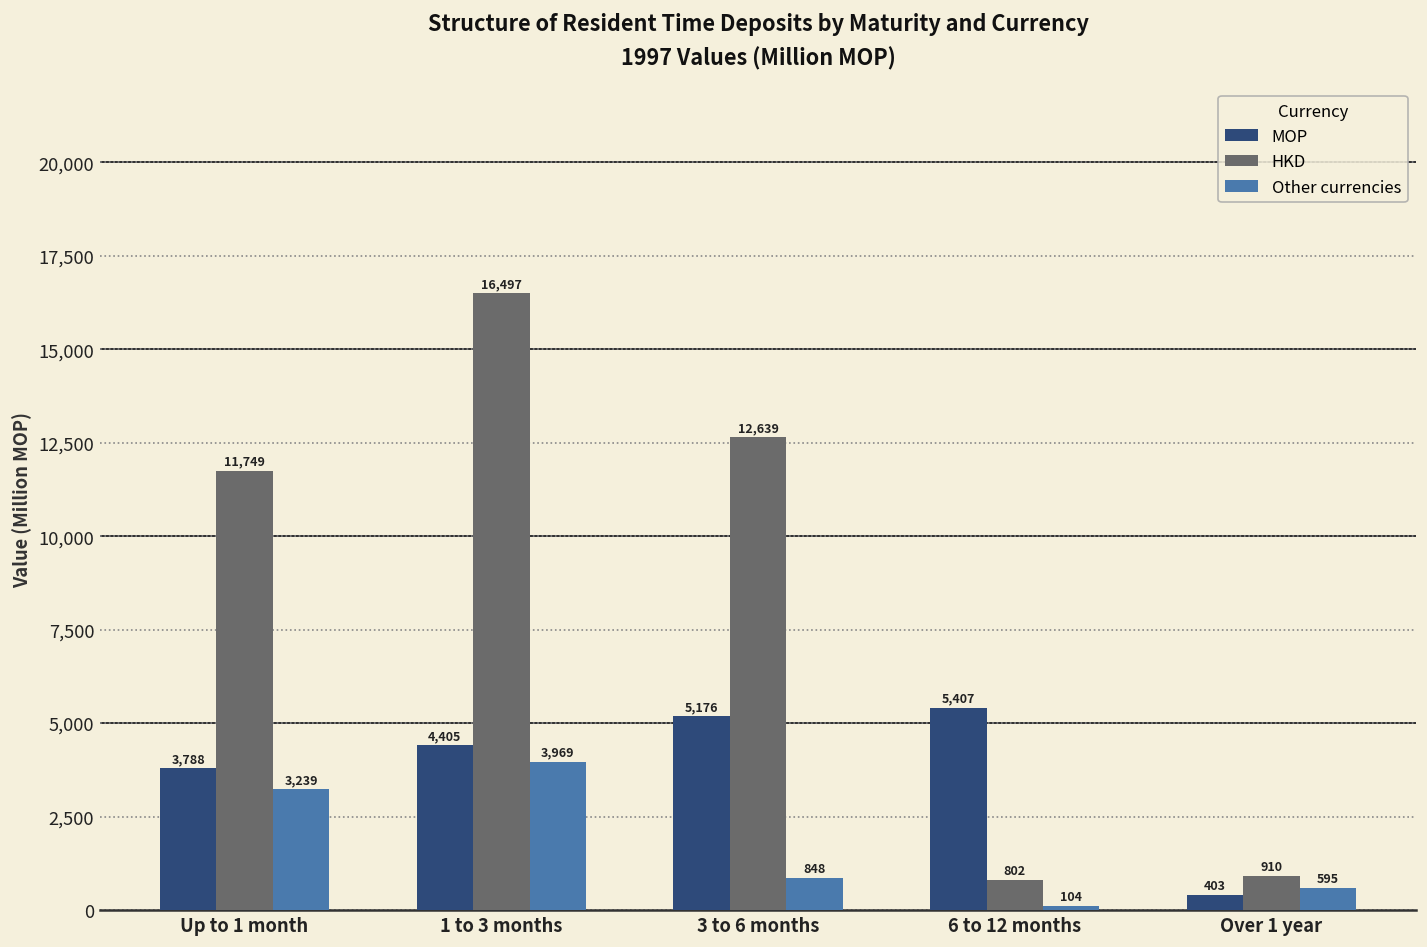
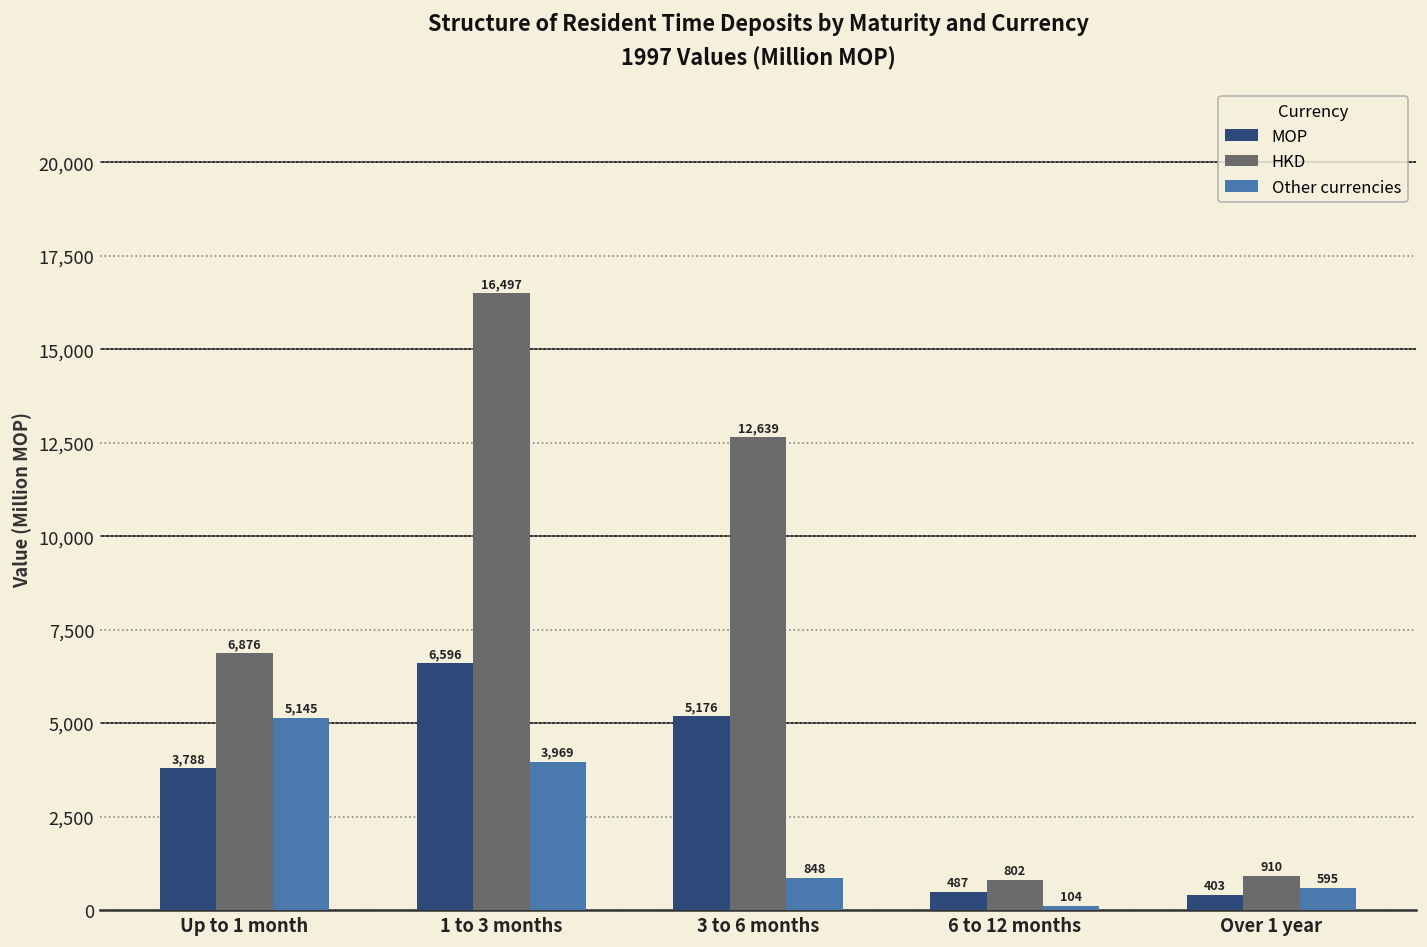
  {
    "MOP": {
      "Up to 1 month": "3,788",
-     "1 to 3 months": "4,405",
+     "1 to 3 months": "6,596",
      "3 to 6 months": "5,176",
-     "6 to 12 months": "5,407",
+     "6 to 12 months": "487",
      "Over 1 year": "403"
    },
    "HKD": {
-     "Up to 1 month": "11,749",
+     "Up to 1 month": "6,876",
      "1 to 3 months": "16,497",
      "3 to 6 months": "12,639",
      "6 to 12 months": "802",
      "Over 1 year": "910"
    },
    "Other currencies": {
-     "Up to 1 month": "3,239",
+     "Up to 1 month": "5,145",
      "1 to 3 months": "3,969",
      "3 to 6 months": "848",
      "6 to 12 months": "104",
      "Over 1 year": "595"
    }
  }
